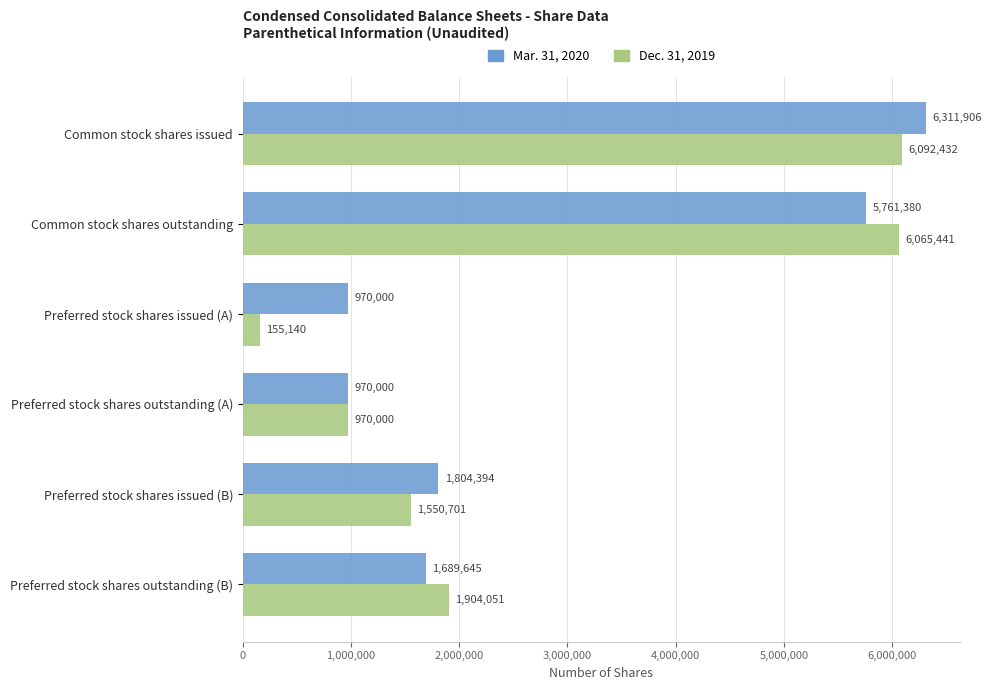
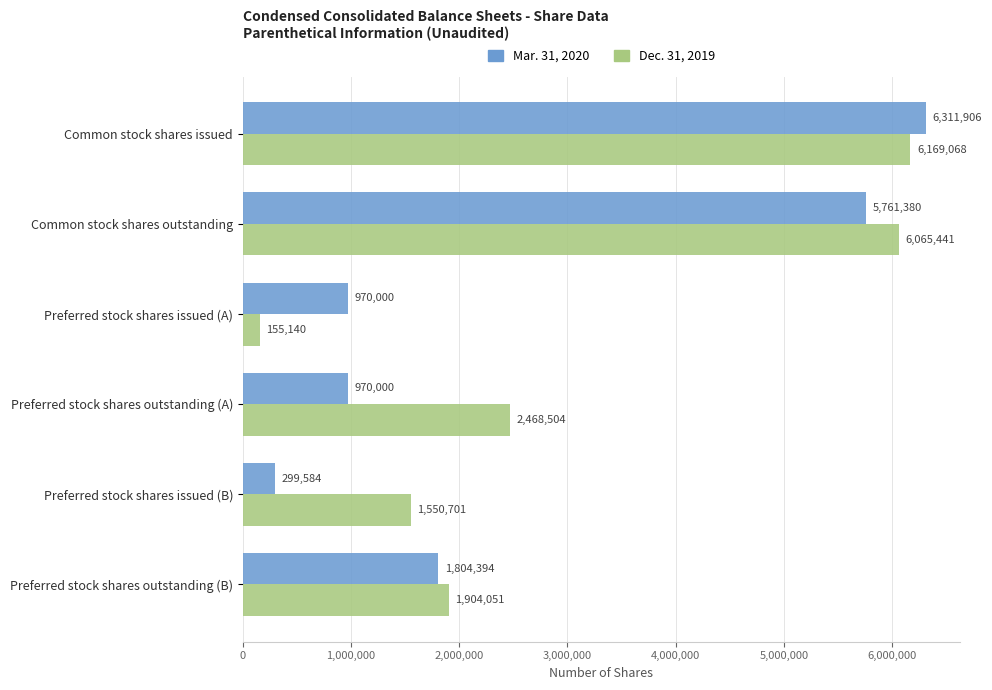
  {
    "Mar. 31, 2020": {
      "Common stock shares issued": "6,311,906",
      "Common stock shares outstanding": "5,761,380",
      "Preferred stock shares issued (A)": "970,000",
      "Preferred stock shares outstanding (A)": "970,000",
-     "Preferred stock shares issued (B)": "1,804,394",
-     "Preferred stock shares outstanding (B)": "1,689,645"
+     "Preferred stock shares issued (B)": "299,584",
+     "Preferred stock shares outstanding (B)": "1,804,394"
    },
    "Dec. 31, 2019": {
-     "Common stock shares issued": "6,092,432",
+     "Common stock shares issued": "6,169,068",
      "Common stock shares outstanding": "6,065,441",
      "Preferred stock shares issued (A)": "155,140",
-     "Preferred stock shares outstanding (A)": "970,000",
+     "Preferred stock shares outstanding (A)": "2,468,504",
      "Preferred stock shares issued (B)": "1,550,701",
      "Preferred stock shares outstanding (B)": "1,904,051"
    }
  }
